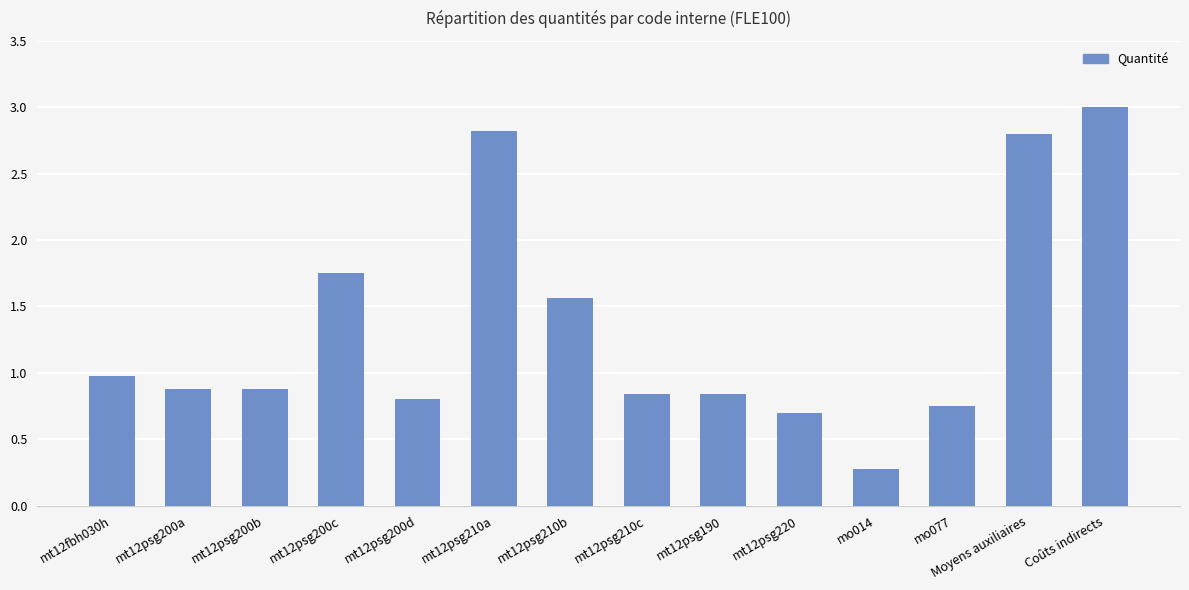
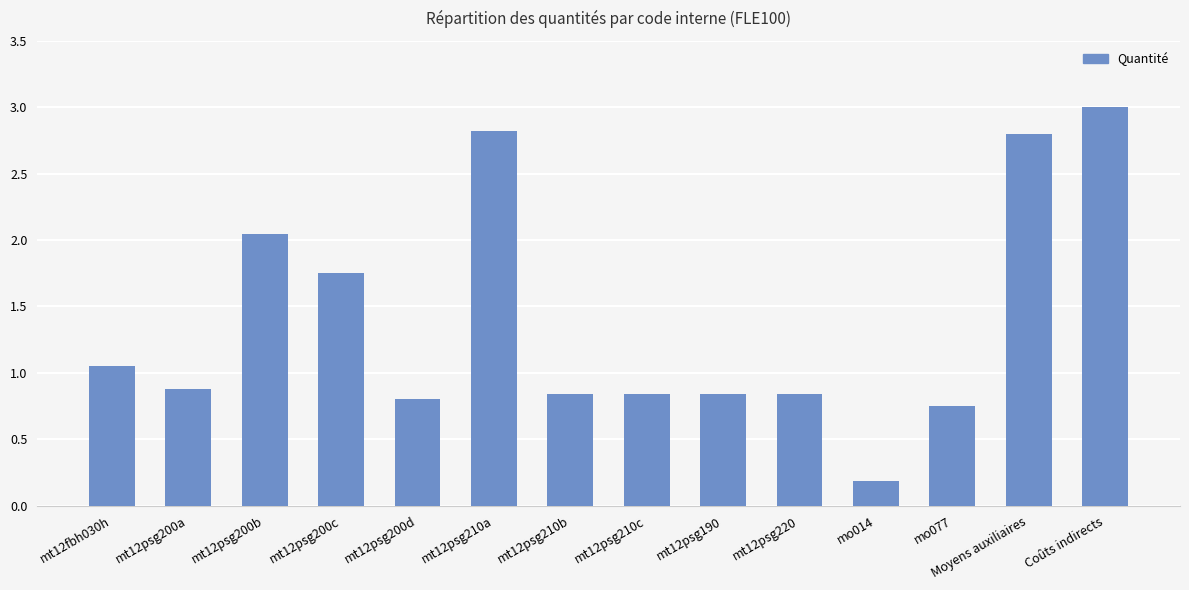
  {
-   "mt12fbh030h": 0.98,
+   "mt12fbh030h": 1.05,
    "mt12psg200a": 0.88,
-   "mt12psg200b": 0.88,
+   "mt12psg200b": 2.04,
    "mt12psg200c": 1.75,
    "mt12psg200d": 0.80,
    "mt12psg210a": 2.82,
-   "mt12psg210b": 1.56,
+   "mt12psg210b": 0.84,
    "mt12psg210c": 0.84,
    "mt12psg190": 0.84,
-   "mt12psg220": 0.70,
-   "mo014": 0.28,
+   "mt12psg220": 0.84,
+   "mo014": 0.19,
    "mo077": 0.75,
    "Moyens auxiliaires": 2.80,
    "Coûts indirects": 3.00
  }
